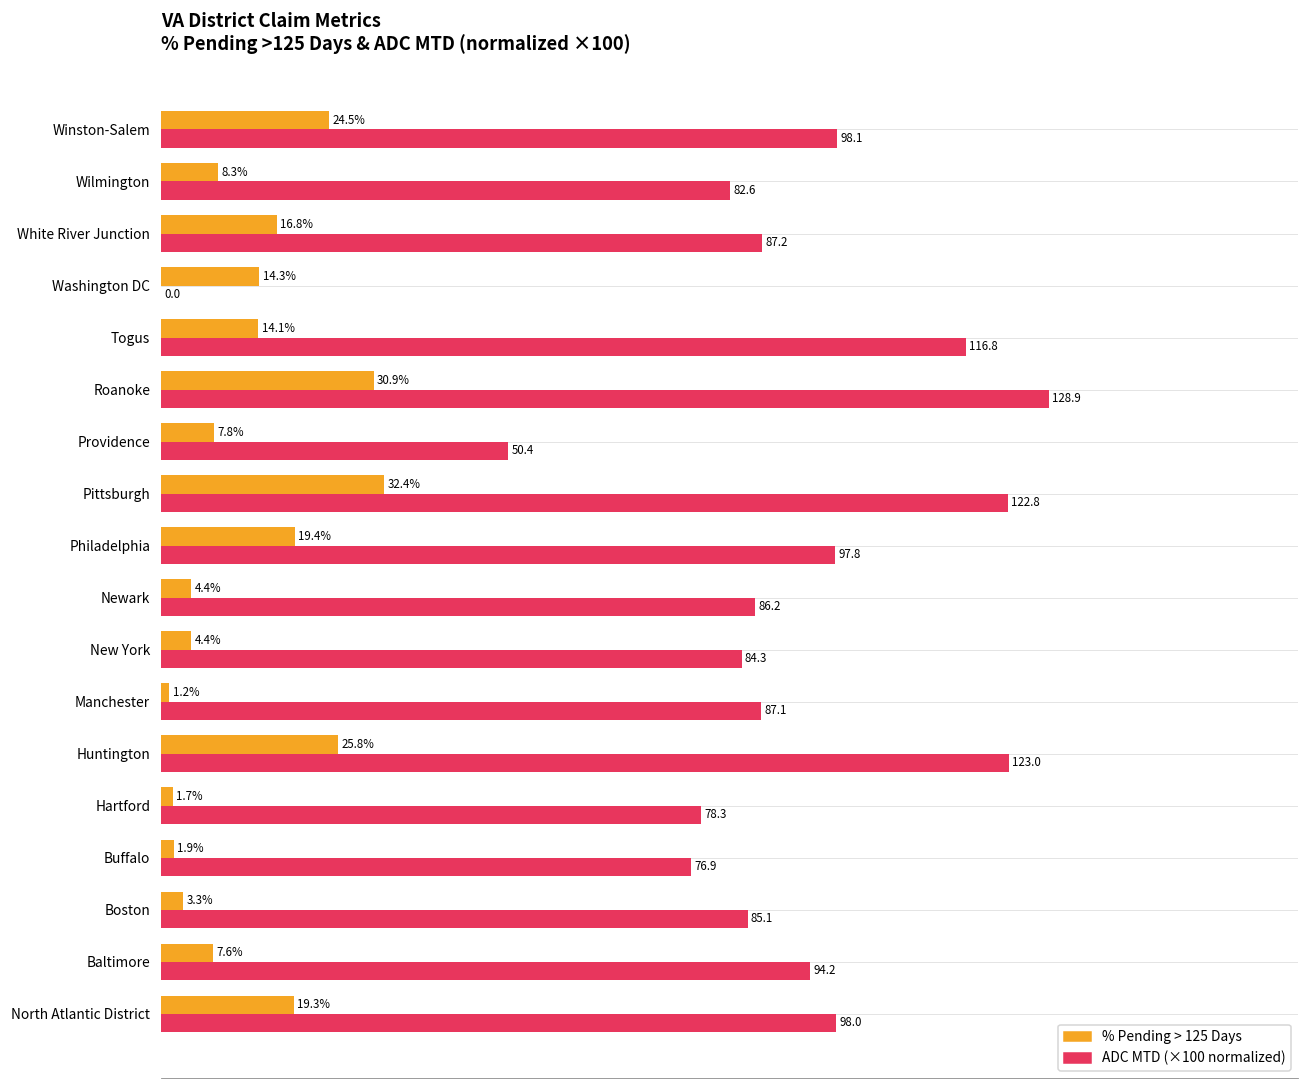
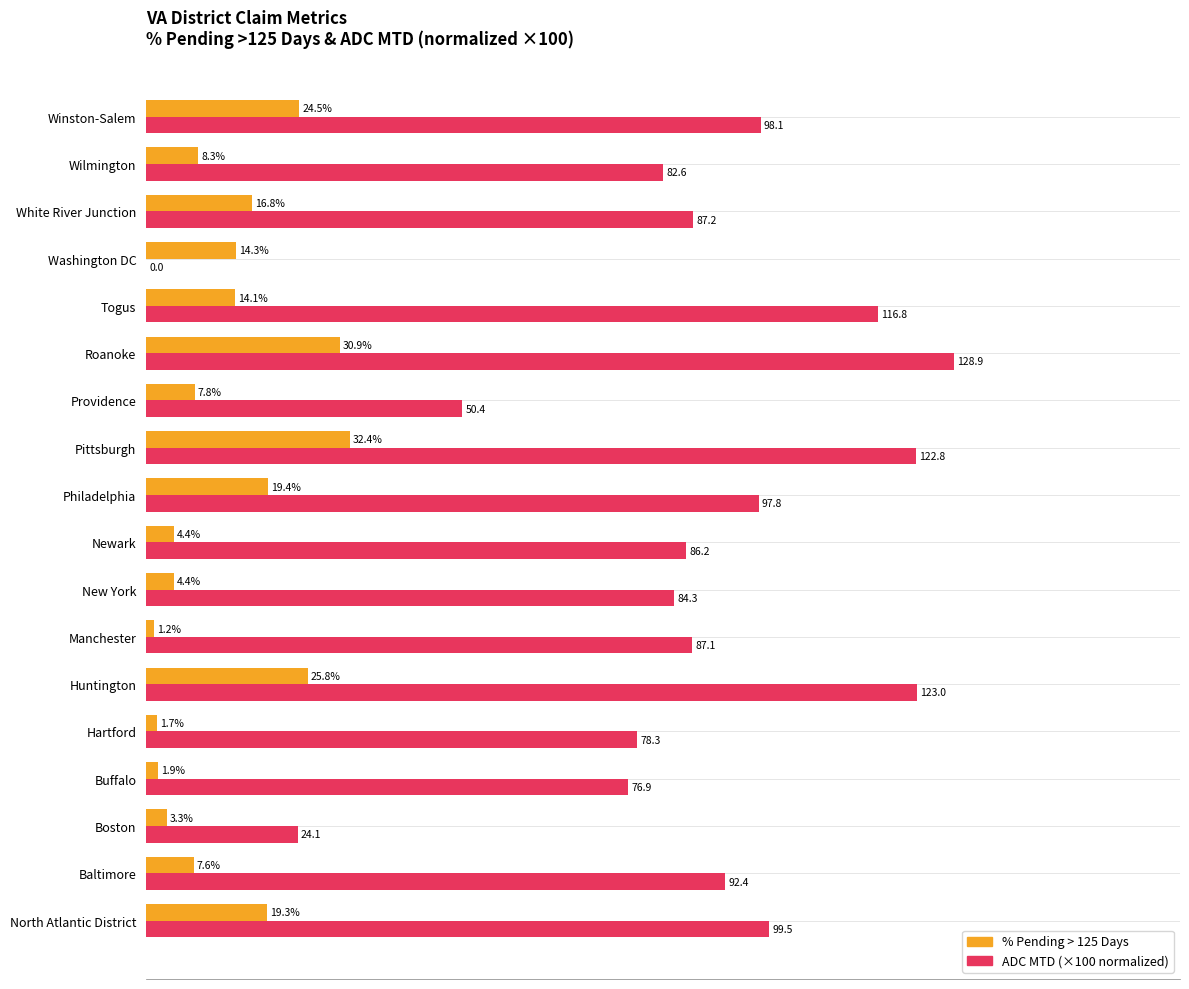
  {
    "% Pending > 125 Days": {
      "Winston-Salem": "24.5%",
      "Wilmington": "8.3%",
      "White River Junction": "16.8%",
      "Washington DC": "14.3%",
      "Togus": "14.1%",
      "Roanoke": "30.9%",
      "Providence": "7.8%",
      "Pittsburgh": "32.4%",
      "Philadelphia": "19.4%",
      "Newark": "4.4%",
      "New York": "4.4%",
      "Manchester": "1.2%",
      "Huntington": "25.8%",
      "Hartford": "1.7%",
      "Buffalo": "1.9%",
      "Boston": "3.3%",
      "Baltimore": "7.6%",
      "North Atlantic District": "19.3%"
    },
    "ADC MTD (×100 normalized)": {
      "Winston-Salem": "98.1",
      "Wilmington": "82.6",
      "White River Junction": "87.2",
      "Washington DC": "0.0",
      "Togus": "116.8",
      "Roanoke": "128.9",
      "Providence": "50.4",
      "Pittsburgh": "122.8",
      "Philadelphia": "97.8",
      "Newark": "86.2",
      "New York": "84.3",
      "Manchester": "87.1",
      "Huntington": "123.0",
      "Hartford": "78.3",
      "Buffalo": "76.9",
-     "Boston": "85.1",
-     "Baltimore": "94.2",
-     "North Atlantic District": "98.0"
+     "Boston": "24.1",
+     "Baltimore": "92.4",
+     "North Atlantic District": "99.5"
    }
  }
